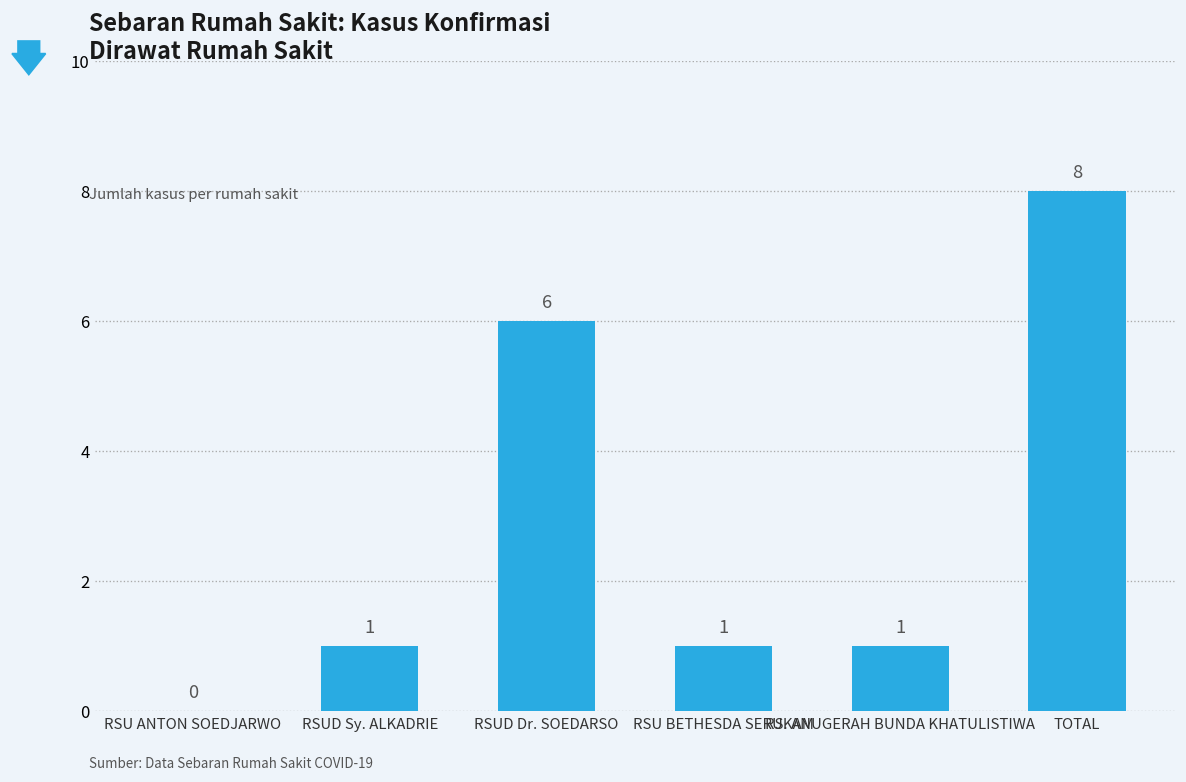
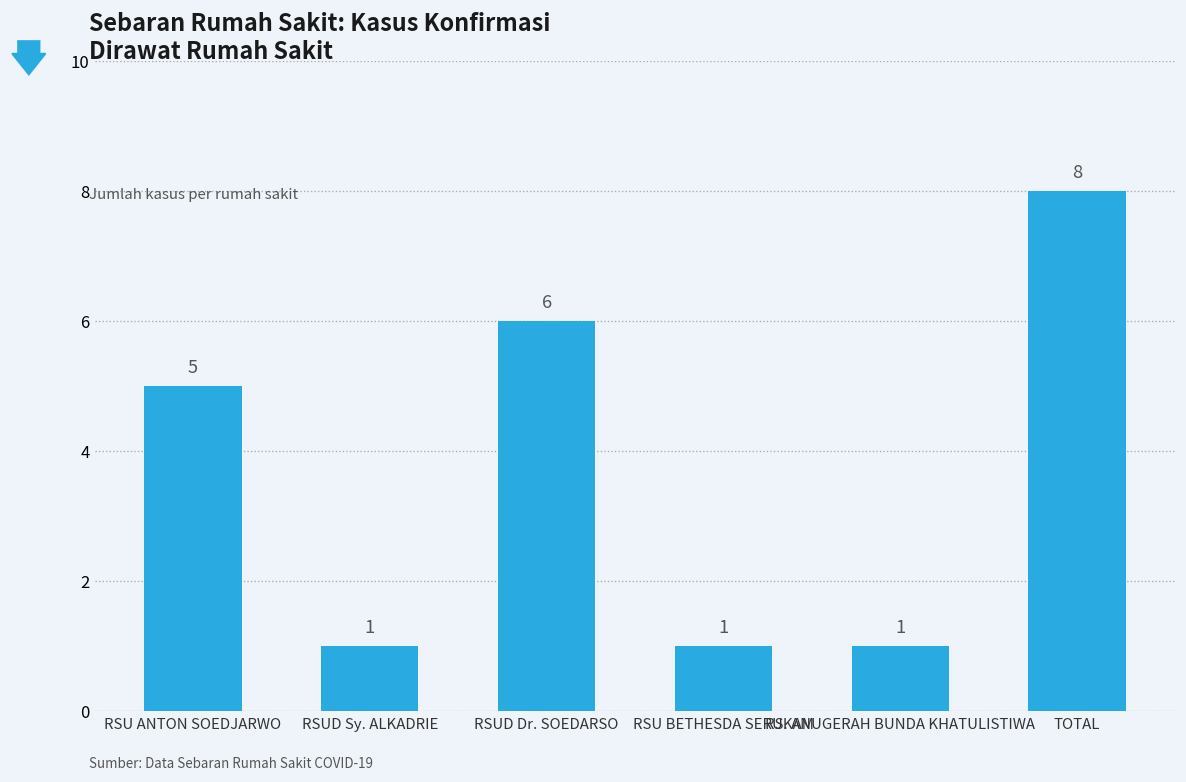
  {
-   "RSU ANTON SOEDJARWO": 0,
+   "RSU ANTON SOEDJARWO": 5,
    "RSUD Sy. ALKADRIE": 1,
    "RSUD Dr. SOEDARSO": 6,
    "TOTAL": 8
  }
